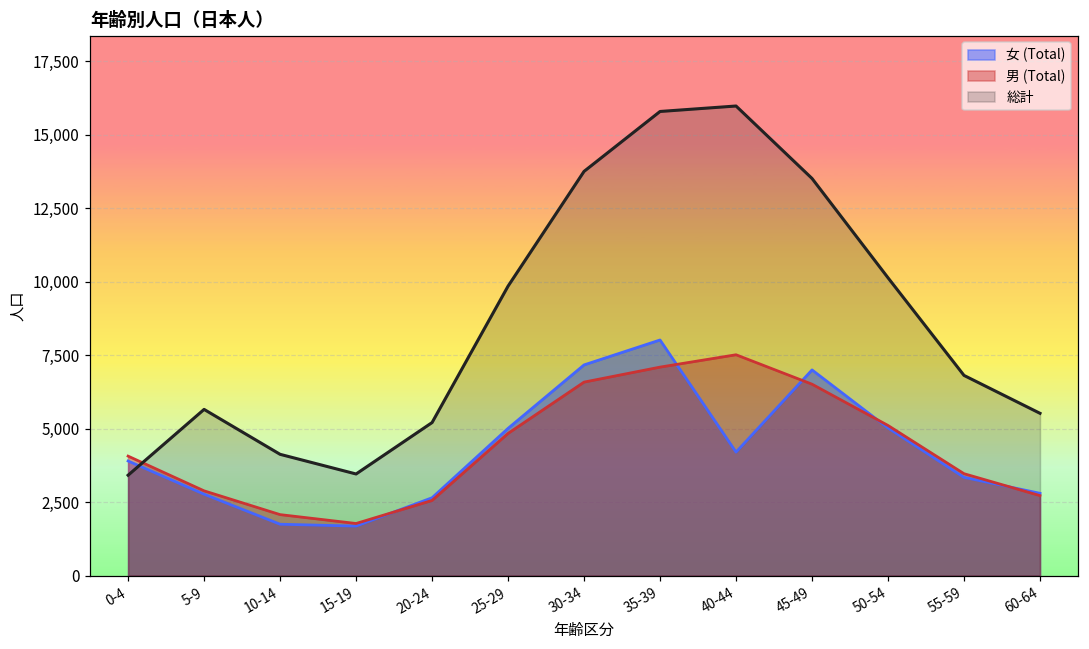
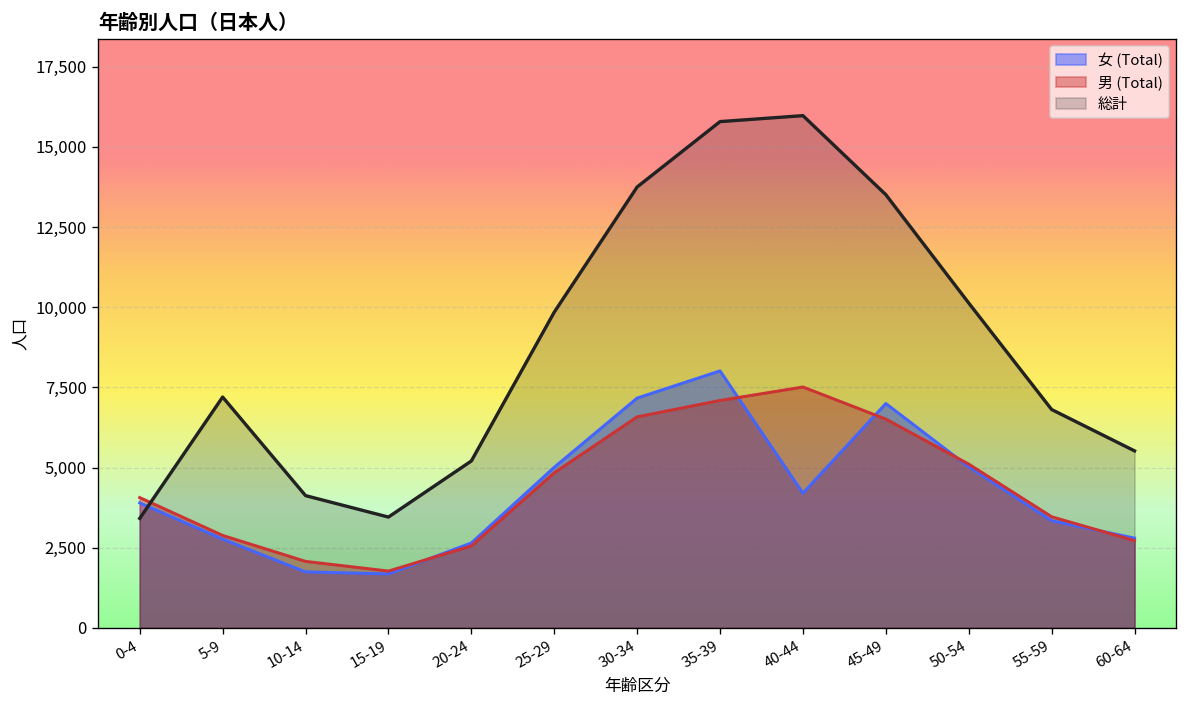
  {
    "女 (Total)": {
      "0-4": "3,900",
      "5-9": "2,800",
      "10-14": "1,700",
      "25-29": "5,000",
      "30-34": "7,200",
      "35-39": "8,000",
      "40-44": "4,200",
      "45-49": "7,000",
      "55-59": "3,300"
    },
    "男 (Total)": {
      "0-4": "4,100",
      "5-9": "2,900",
      "10-14": "2,100",
      "25-29": "4,800",
      "30-34": "6,600",
      "35-39": "7,100",
      "40-44": "7,500",
      "45-49": "6,500",
      "55-59": "3,500"
    },
    "総計": {
      "0-4": "3,400",
-     "5-9": "5,700",
+     "5-9": "7,200",
      "10-14": "4,100",
      "15-19": "3,500",
      "20-24": "5,200",
      "25-29": "9,800",
      "30-34": "13,800",
      "35-39": "15,800",
      "40-44": "16,000",
      "45-49": "13,500",
      "50-54": "10,100",
      "55-59": "6,800",
      "60-64": "5,500"
    }
  }
